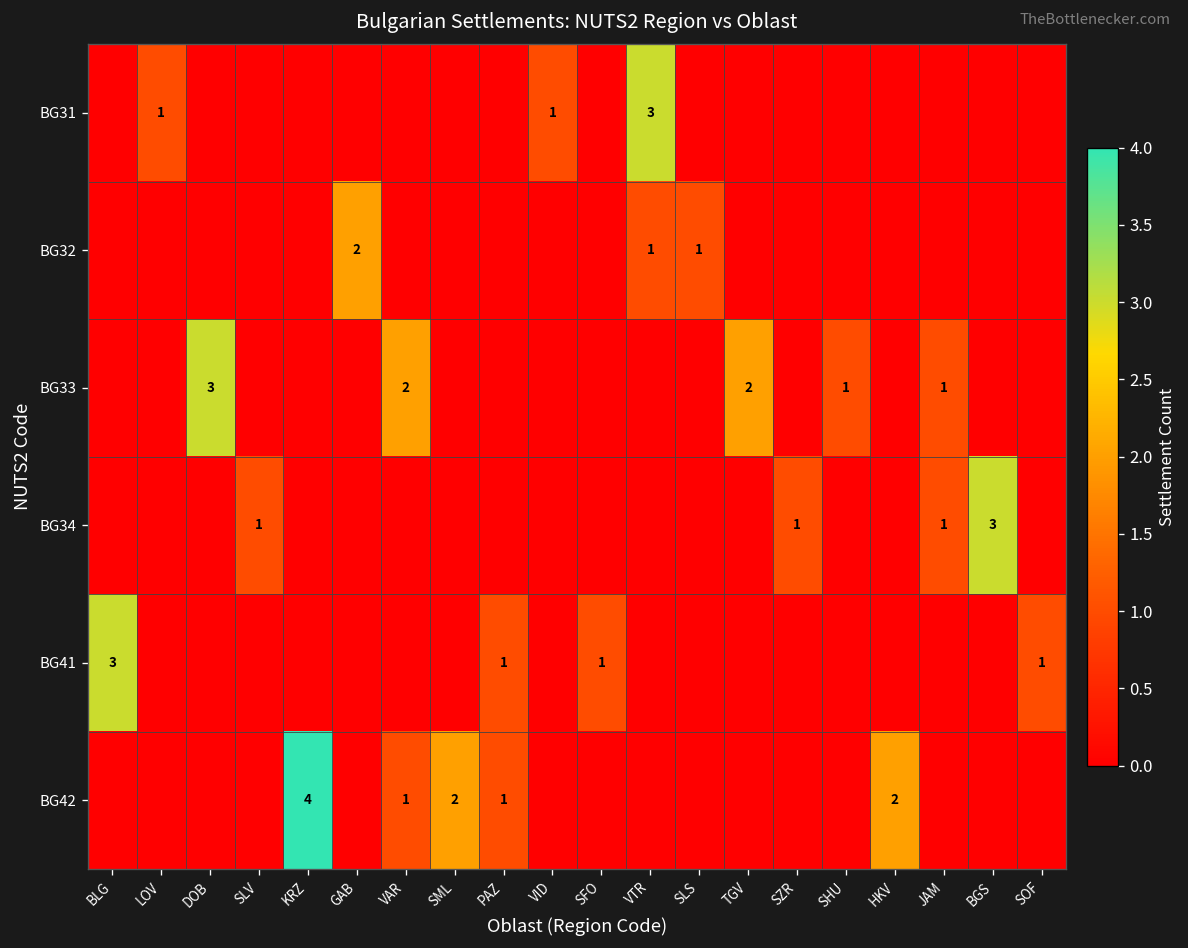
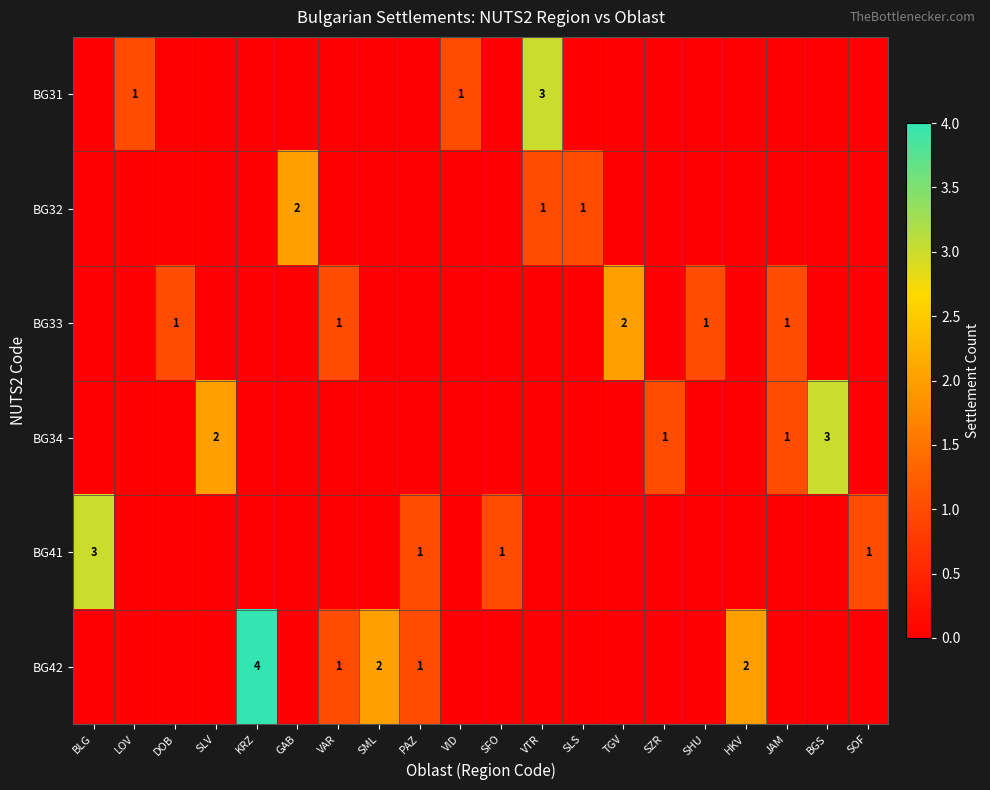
  {
    "BG31": {
      "LOV": 1,
      "VID": 1,
      "VTR": 3
    },
    "BG32": {
      "GAB": 2,
      "VTR": 1,
      "SLS": 1
    },
    "BG33": {
-     "DOB": 3,
-     "VAR": 2,
+     "DOB": 1,
+     "VAR": 1,
      "TGV": 2,
      "SHU": 1,
      "JAM": 1
    },
    "BG34": {
-     "SLV": 1,
+     "SLV": 2,
      "SZR": 1,
      "JAM": 1,
      "BGS": 3
    },
    "BG41": {
      "BLG": 3,
      "PAZ": 1,
      "SFO": 1,
      "SOF": 1
    },
    "BG42": {
      "KRZ": 4,
      "VAR": 1,
      "SML": 2,
      "PAZ": 1,
      "HKV": 2
    }
  }
